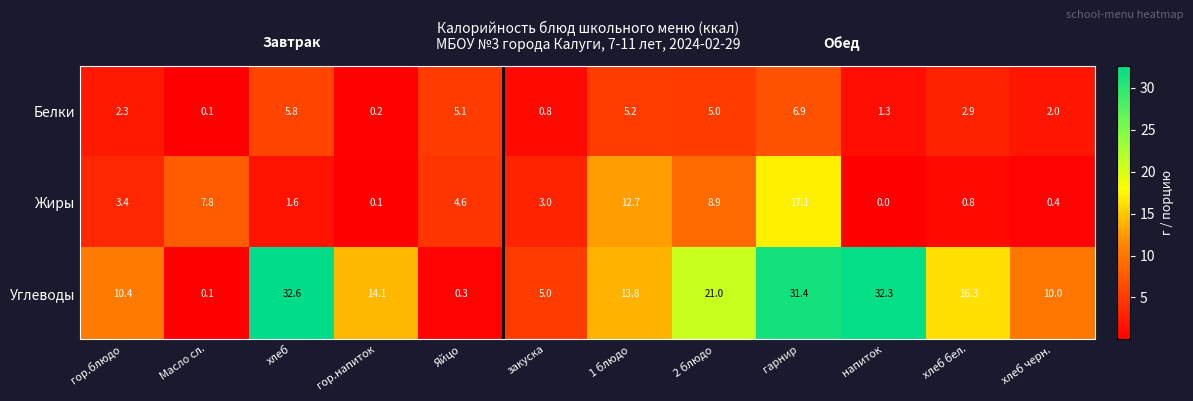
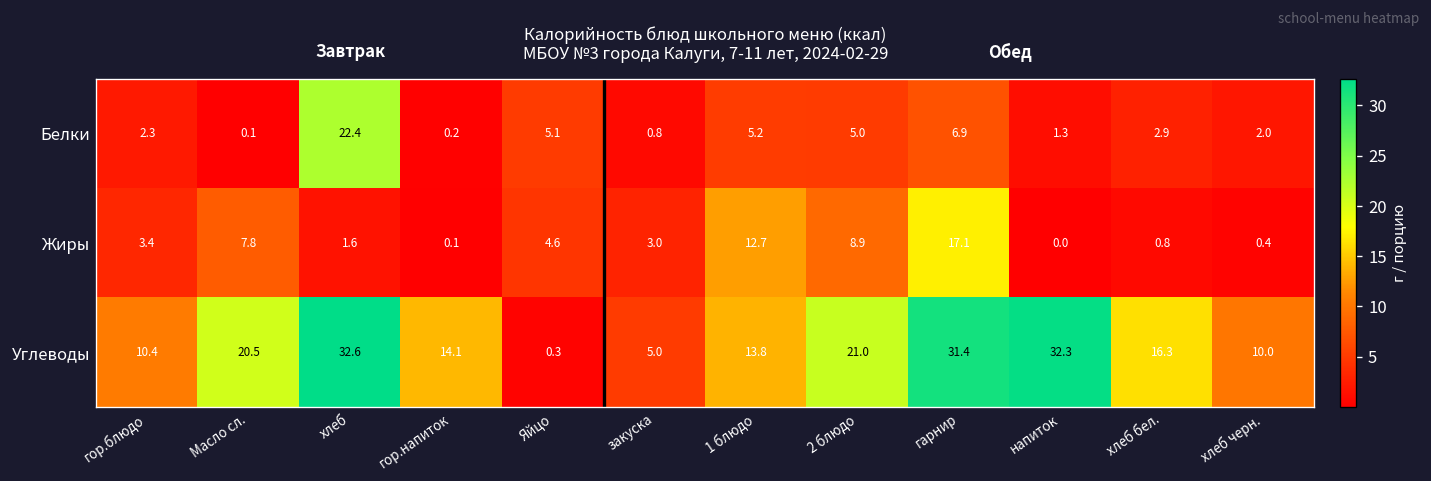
  {
    "Белки": {
      "гор.блюдо": 2.3,
      "Масло сл.": 0.1,
-     "хлеб": 5.8,
+     "хлеб": 22.4,
      "гор.напиток": 0.2,
      "Яйцо": 5.1,
      "закуска": 0.8,
      "1 блюдо": 5.2,
      "2 блюдо": 5.0,
      "гарнир": 6.9,
      "напиток": 1.3,
      "хлеб бел.": 2.9,
      "хлеб черн.": 2.0
    },
    "Жиры": {
      "гор.блюдо": 3.4,
      "Масло сл.": 7.8,
      "хлеб": 1.6,
      "гор.напиток": 0.1,
      "Яйцо": 4.6,
      "закуска": 3.0,
      "1 блюдо": 12.7,
      "2 блюдо": 8.9,
      "гарнир": 17.1,
      "напиток": 0.0,
      "хлеб бел.": 0.8,
      "хлеб черн.": 0.4
    },
    "Углеводы": {
      "гор.блюдо": 10.4,
-     "Масло сл.": 0.1,
+     "Масло сл.": 20.5,
      "хлеб": 32.6,
      "гор.напиток": 14.1,
      "Яйцо": 0.3,
      "закуска": 5.0,
      "1 блюдо": 13.8,
      "2 блюдо": 21.0,
      "гарнир": 31.4,
      "напиток": 32.3,
      "хлеб бел.": 16.3,
      "хлеб черн.": 10.0
    }
  }
